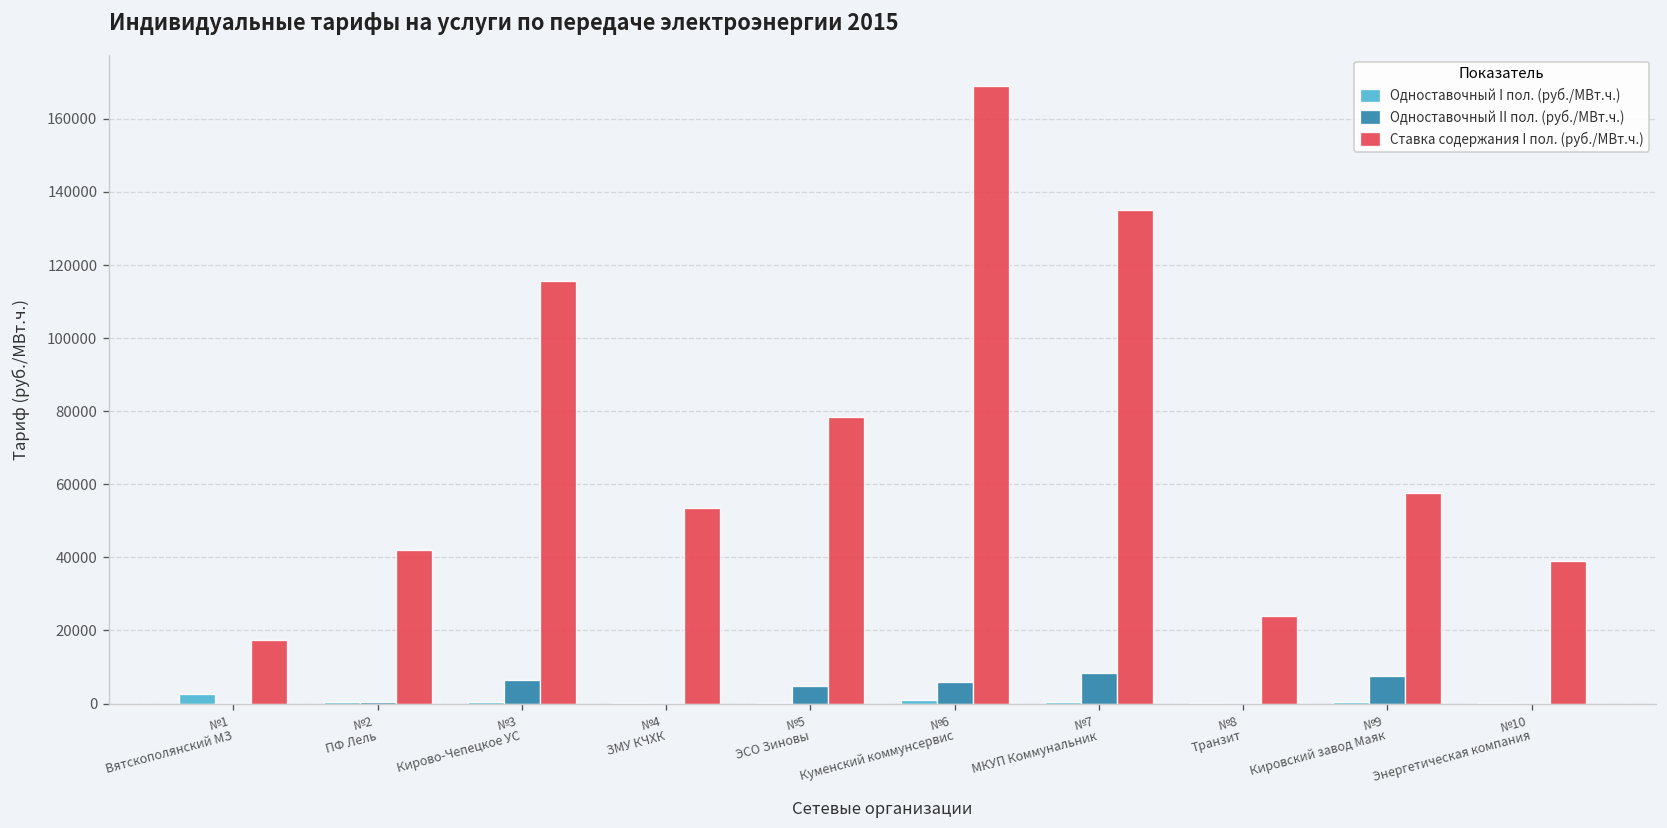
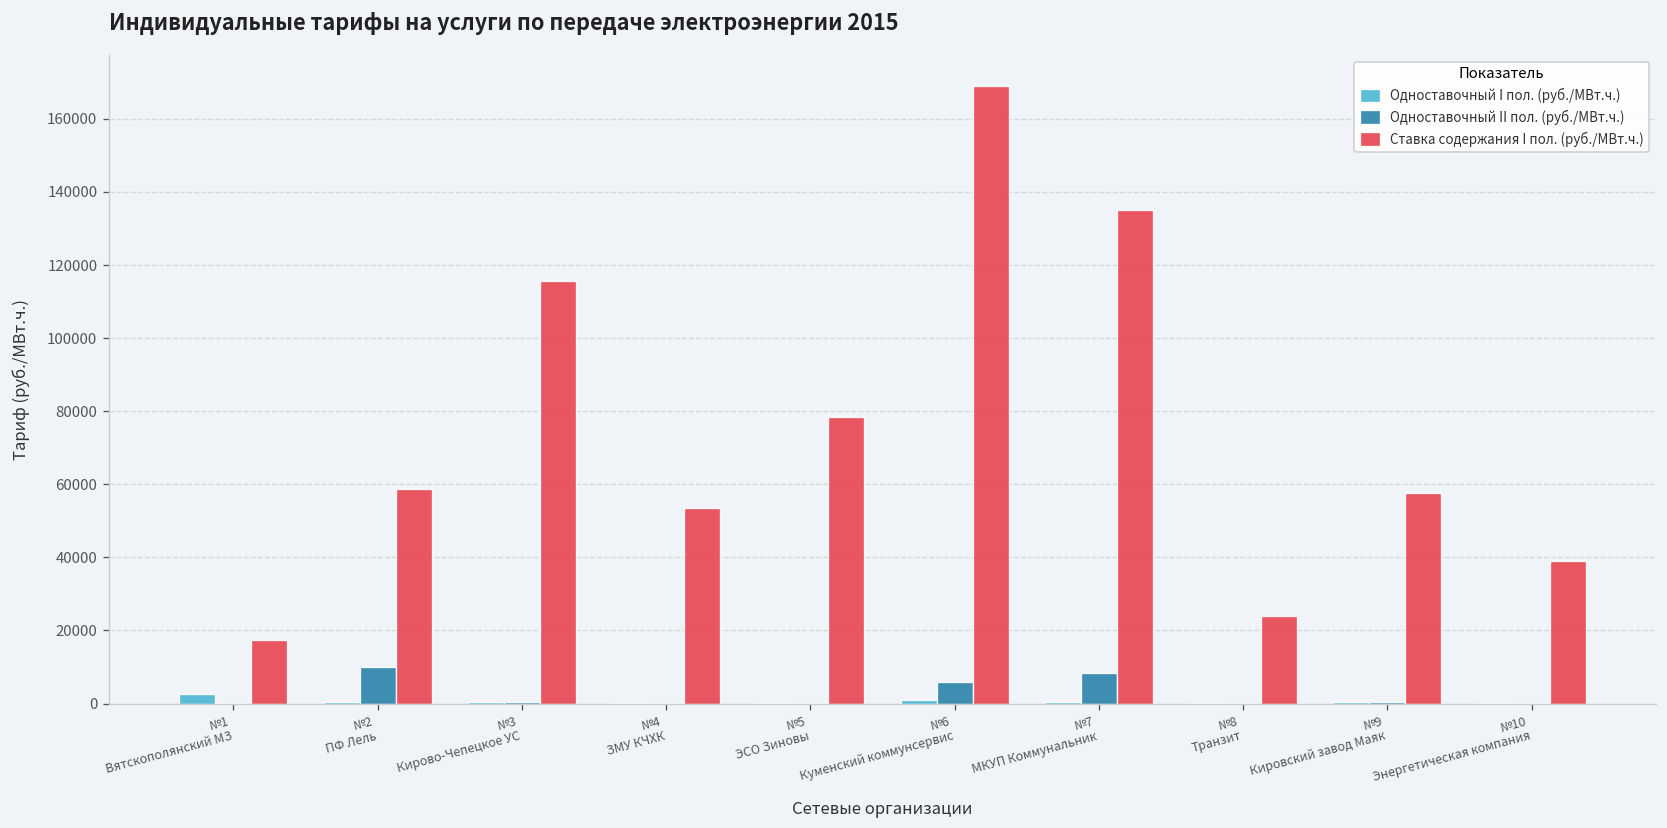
  {
    "Одноставочный I пол. (руб./МВт.ч.)": {
      "№1 Вятскополянский МЗ": 3000,
      "№6 Куменский коммунсервис": 1000
    },
    "Одноставочный II пол. (руб./МВт.ч.)": {
-     "№2 ПФ Лель": 0,
-     "№3 Кирово-Чепецкое УС": 7000,
-     "№5 ЭСО Зиновы": 5000,
+     "№2 ПФ Лель": 10000,
+     "№3 Кирово-Чепецкое УС": 0,
+     "№5 ЭСО Зиновы": 0,
      "№6 Куменский коммунсервис": 6000,
      "№7 МКУП Коммунальник": 8000,
-     "№9 Кировский завод Маяк": 8000
+     "№9 Кировский завод Маяк": 1000
    },
    "Ставка содержания I пол. (руб./МВт.ч.)": {
      "№1 Вятскополянский МЗ": 17000,
-     "№2 ПФ Лель": 42000,
+     "№2 ПФ Лель": 59000,
      "№3 Кирово-Чепецкое УС": 116000,
      "№4 ЗМУ КЧХК": 53000,
      "№5 ЭСО Зиновы": 78000,
      "№6 Куменский коммунсервис": 169000,
      "№7 МКУП Коммунальник": 135000,
      "№8 Транзит": 24000,
      "№9 Кировский завод Маяк": 58000,
      "№10 Энергетическая компания": 39000
    }
  }
